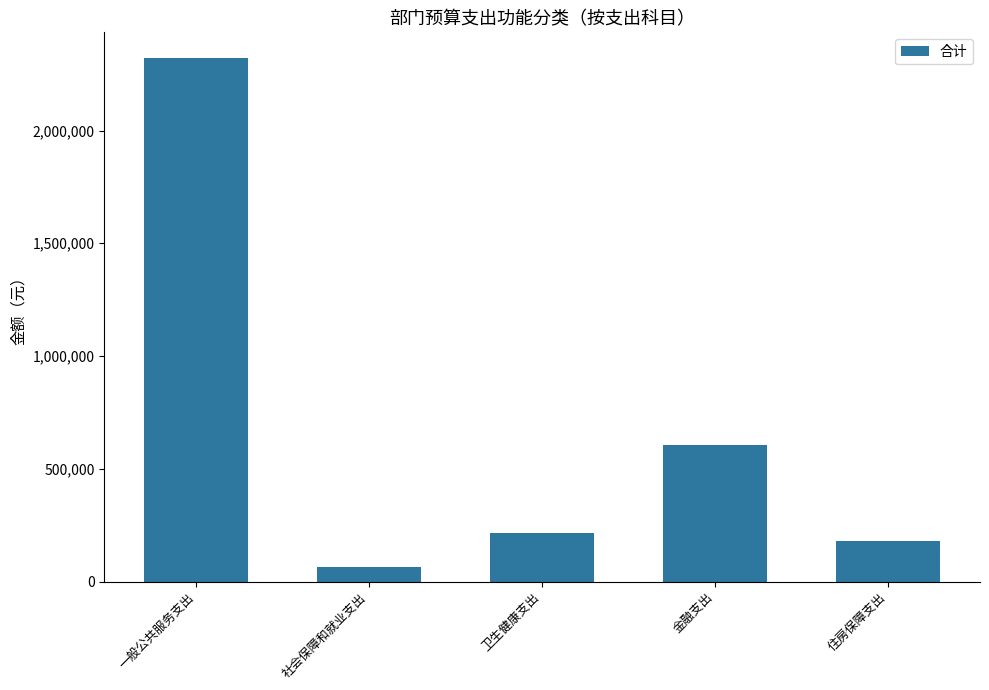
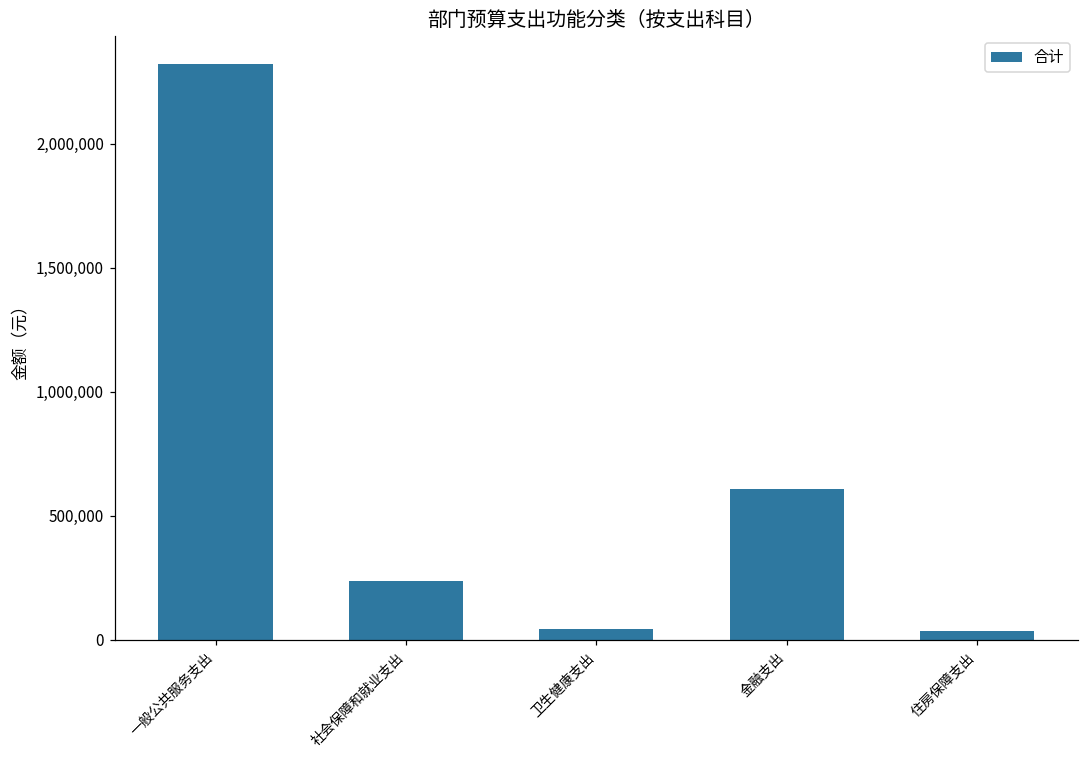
  {
    "一般公共服务支出": "2,320,000",
-   "社会保障和就业支出": "70,000",
-   "卫生健康支出": "220,000",
+   "社会保障和就业支出": "240,000",
+   "卫生健康支出": "40,000",
    "金融支出": "610,000",
-   "住房保障支出": "180,000"
+   "住房保障支出": "30,000"
  }
